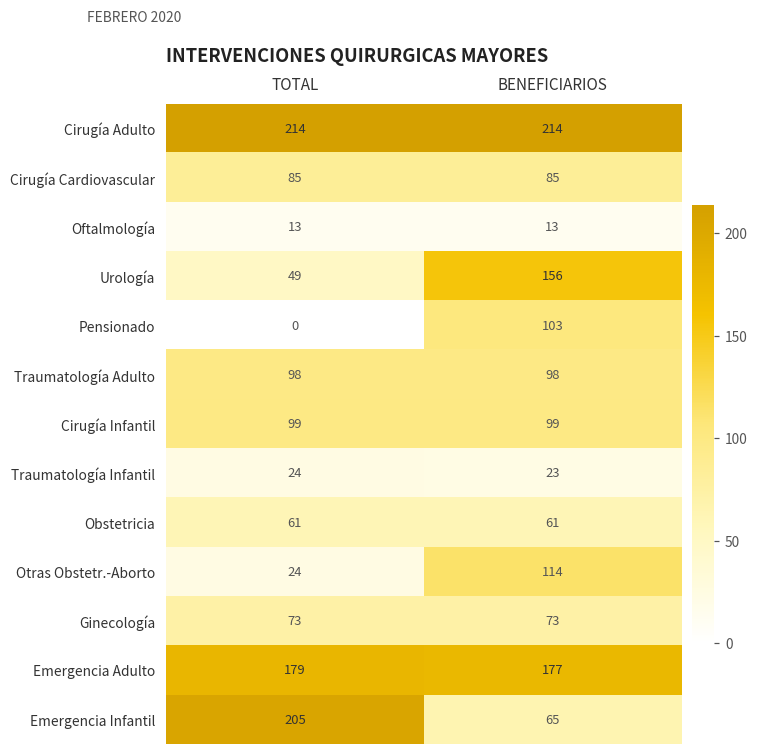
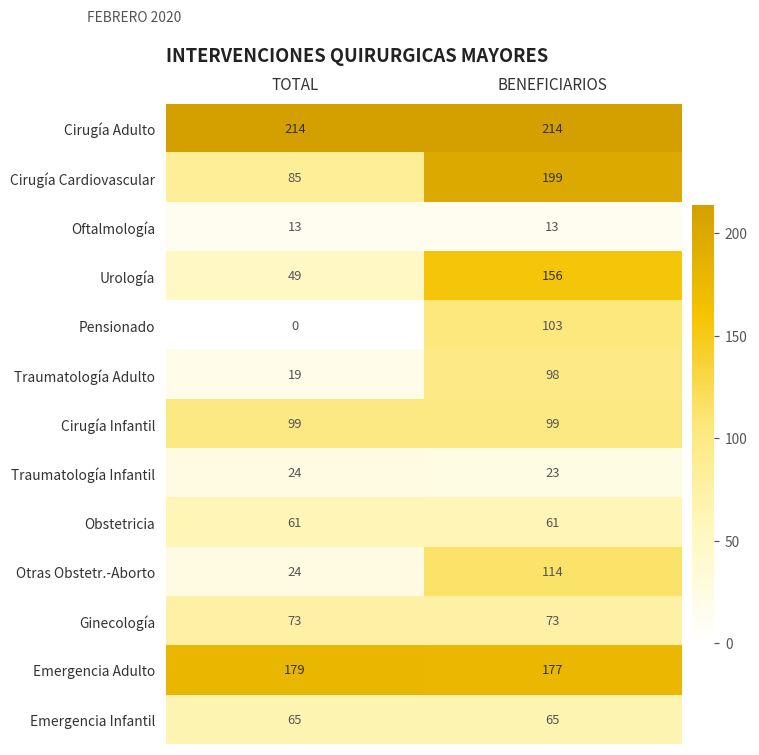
  {
    "Cirugía Adulto": {
      "TOTAL": 214,
      "BENEFICIARIOS": 214
    },
    "Cirugía Cardiovascular": {
      "TOTAL": 85,
-     "BENEFICIARIOS": 85
+     "BENEFICIARIOS": 199
    },
    "Oftalmología": {
      "TOTAL": 13,
      "BENEFICIARIOS": 13
    },
    "Urología": {
      "TOTAL": 49,
      "BENEFICIARIOS": 156
    },
    "Pensionado": {
      "TOTAL": 0,
      "BENEFICIARIOS": 103
    },
    "Traumatología Adulto": {
-     "TOTAL": 98,
+     "TOTAL": 19,
      "BENEFICIARIOS": 98
    },
    "Cirugía Infantil": {
      "TOTAL": 99,
      "BENEFICIARIOS": 99
    },
    "Traumatología Infantil": {
      "TOTAL": 24,
      "BENEFICIARIOS": 23
    },
    "Obstetricia": {
      "TOTAL": 61,
      "BENEFICIARIOS": 61
    },
    "Otras Obstetr.-Aborto": {
      "TOTAL": 24,
      "BENEFICIARIOS": 114
    },
    "Ginecología": {
      "TOTAL": 73,
      "BENEFICIARIOS": 73
    },
    "Emergencia Adulto": {
      "TOTAL": 179,
      "BENEFICIARIOS": 177
    },
    "Emergencia Infantil": {
-     "TOTAL": 205,
+     "TOTAL": 65,
      "BENEFICIARIOS": 65
    }
  }
